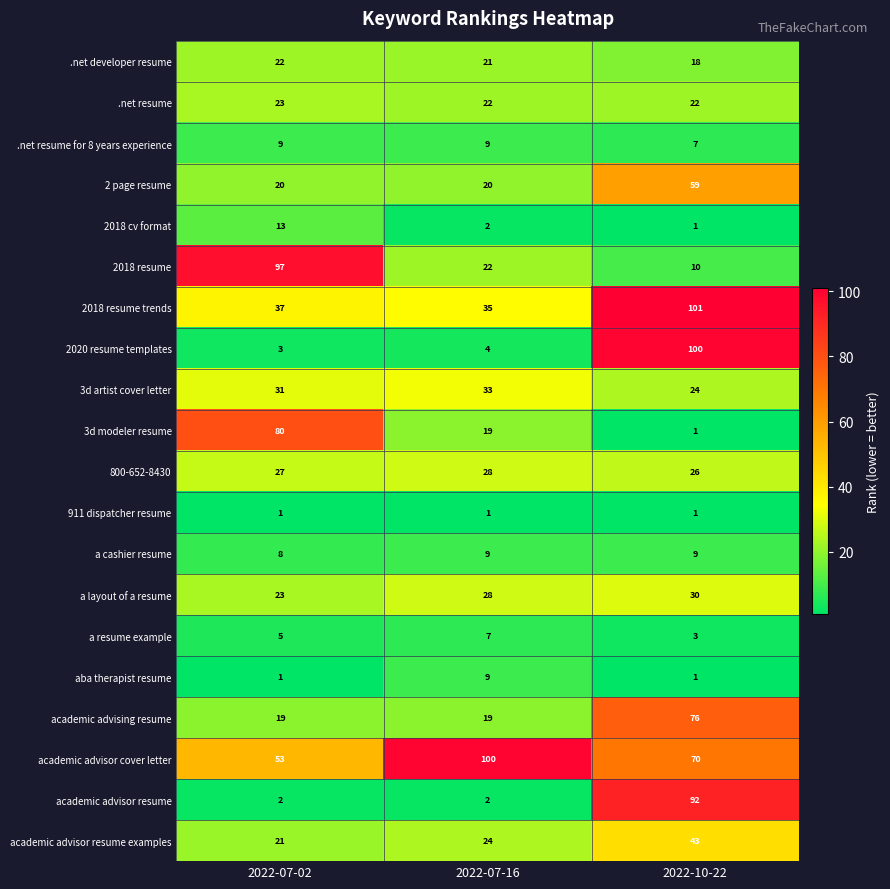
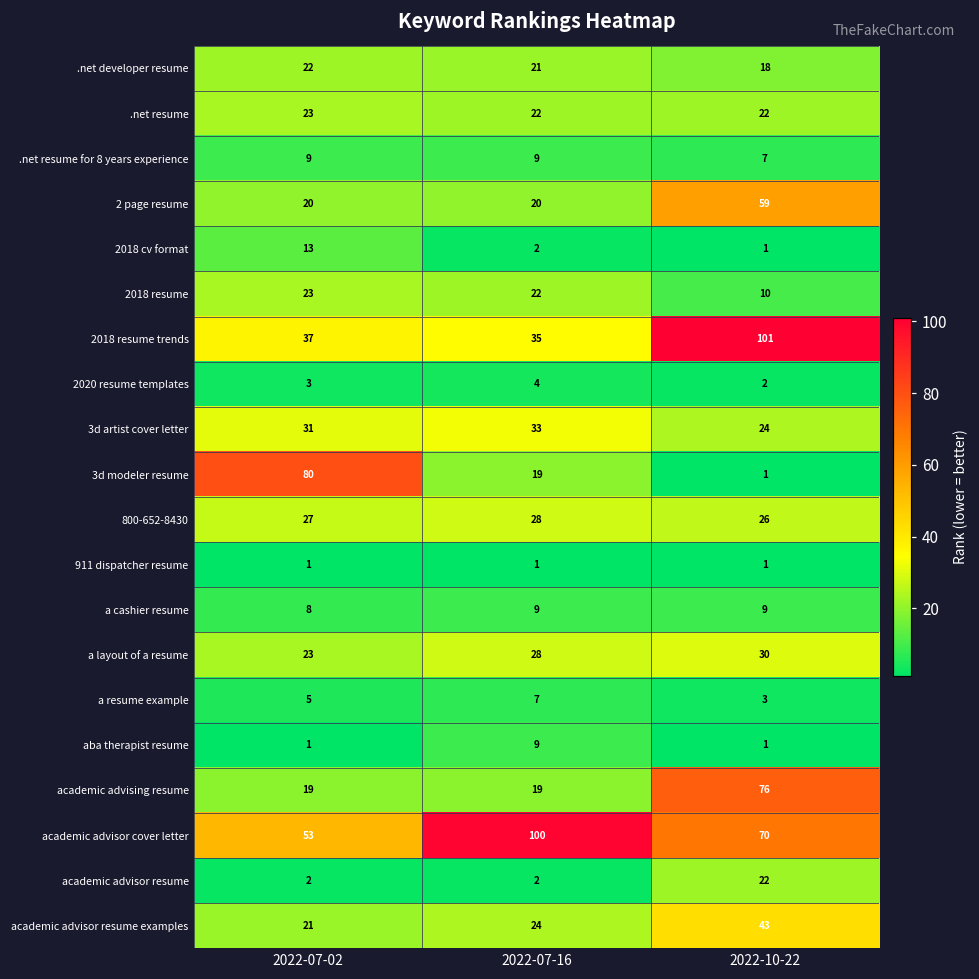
  {
    ".net developer resume": {
      "2022-07-02": 22,
      "2022-07-16": 21,
      "2022-10-22": 18
    },
    ".net resume": {
      "2022-07-02": 23,
      "2022-07-16": 22,
      "2022-10-22": 22
    },
    ".net resume for 8 years experience": {
      "2022-07-02": 9,
      "2022-07-16": 9,
      "2022-10-22": 7
    },
    "2 page resume": {
      "2022-07-02": 20,
      "2022-07-16": 20,
      "2022-10-22": 59
    },
    "2018 cv format": {
      "2022-07-02": 13,
      "2022-07-16": 2,
      "2022-10-22": 1
    },
    "2018 resume": {
-     "2022-07-02": 97,
+     "2022-07-02": 23,
      "2022-07-16": 22,
      "2022-10-22": 10
    },
    "2018 resume trends": {
      "2022-07-02": 37,
      "2022-07-16": 35,
      "2022-10-22": 101
    },
    "2020 resume templates": {
      "2022-07-02": 3,
      "2022-07-16": 4,
-     "2022-10-22": 100
+     "2022-10-22": 2
    },
    "3d artist cover letter": {
      "2022-07-02": 31,
      "2022-07-16": 33,
      "2022-10-22": 24
    },
    "3d modeler resume": {
      "2022-07-02": 80,
      "2022-07-16": 19,
      "2022-10-22": 1
    },
    "800-652-8430": {
      "2022-07-02": 27,
      "2022-07-16": 28,
      "2022-10-22": 26
    },
    "911 dispatcher resume": {
      "2022-07-02": 1,
      "2022-07-16": 1,
      "2022-10-22": 1
    },
    "a cashier resume": {
      "2022-07-02": 8,
      "2022-07-16": 9,
      "2022-10-22": 9
    },
    "a layout of a resume": {
      "2022-07-02": 23,
      "2022-07-16": 28,
      "2022-10-22": 30
    },
    "a resume example": {
      "2022-07-02": 5,
      "2022-07-16": 7,
      "2022-10-22": 3
    },
    "aba therapist resume": {
      "2022-07-02": 1,
      "2022-07-16": 9,
      "2022-10-22": 1
    },
    "academic advising resume": {
      "2022-07-02": 19,
      "2022-07-16": 19,
      "2022-10-22": 76
    },
    "academic advisor cover letter": {
      "2022-07-02": 53,
      "2022-07-16": 100,
      "2022-10-22": 70
    },
    "academic advisor resume": {
      "2022-07-02": 2,
      "2022-07-16": 2,
-     "2022-10-22": 92
+     "2022-10-22": 22
    },
    "academic advisor resume examples": {
      "2022-07-02": 21,
      "2022-07-16": 24,
      "2022-10-22": 43
    }
  }
